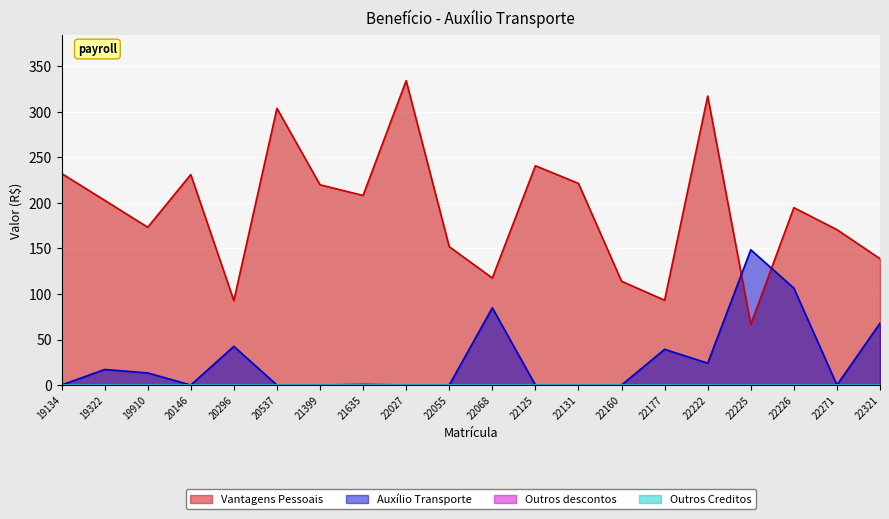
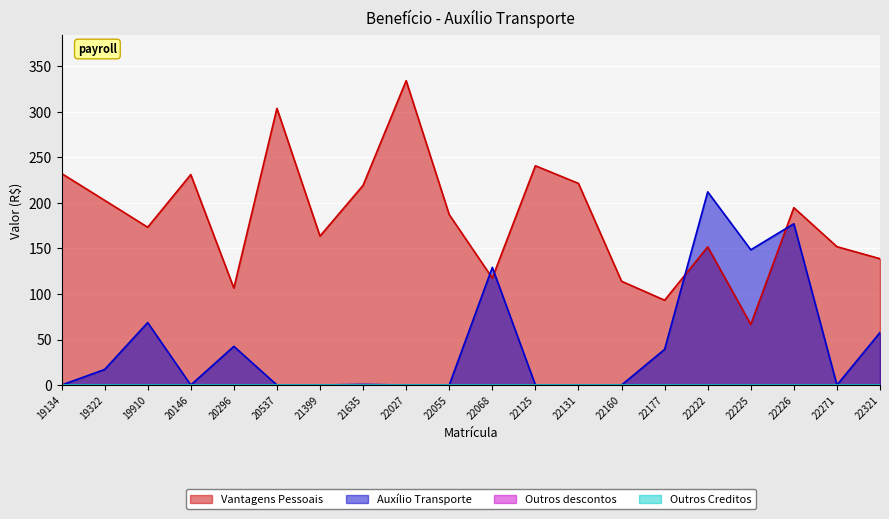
  {
    "Vantagens Pessoais": {
      "19134": 230,
      "19322": 200,
      "19910": 170,
      "20146": 230,
-     "20296": 90,
+     "20296": 110,
      "20537": 300,
-     "21399": 220,
-     "21635": 210,
+     "21399": 160,
+     "21635": 220,
      "22027": 330,
-     "22055": 150,
+     "22055": 190,
      "22068": 120,
      "22125": 240,
      "22131": 220,
      "22160": 110,
      "22177": 90,
-     "22222": 320,
+     "22222": 150,
      "22225": 70,
      "22226": 190,
-     "22271": 170,
+     "22271": 150,
      "22321": 140
    },
    "Auxílio Transporte": {
      "19322": 20,
-     "19910": 10,
+     "19910": 70,
      "20296": 40,
-     "22068": 80,
+     "22068": 130,
      "22177": 40,
-     "22222": 20,
+     "22222": 210,
      "22225": 150,
-     "22226": 110,
-     "22321": 70
+     "22226": 180,
+     "22321": 60
    },
    "Outros Creditos": {
      "19322": 0,
      "19910": 0,
      "20296": 0,
      "22068": 0,
      "22177": 0,
      "22222": 0,
      "22225": 0,
      "22226": 0,
      "22321": 0
    }
  }
